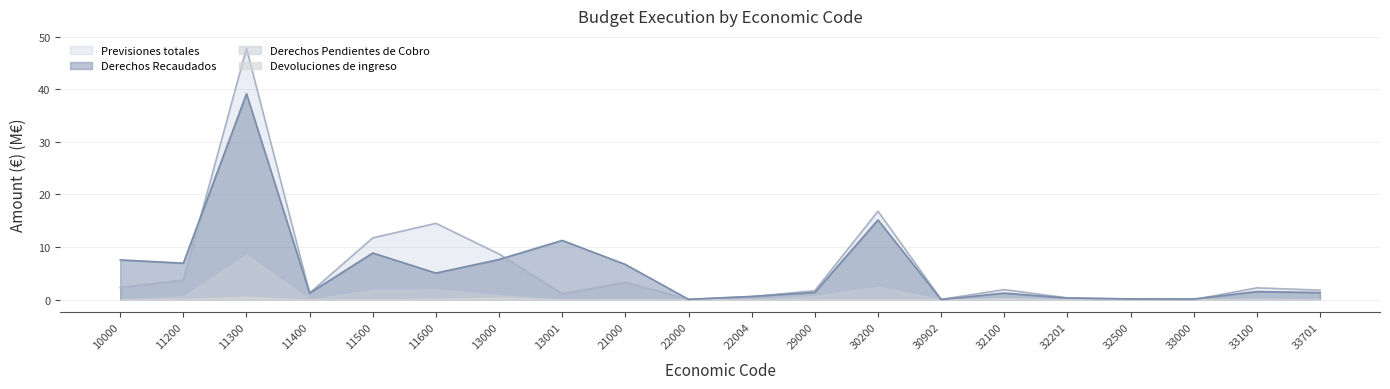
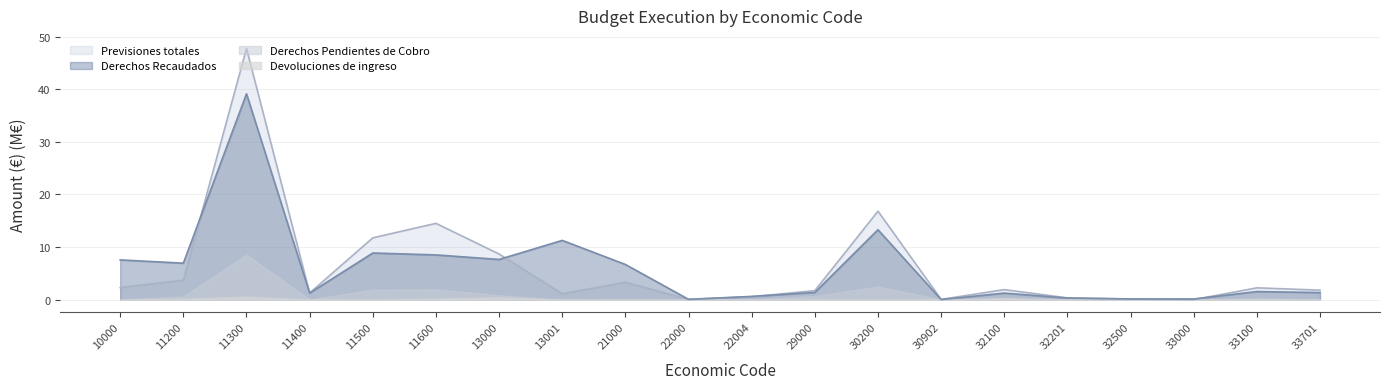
  {
    "Derechos Recaudados": {
      "10000": 8,
      "11200": 7,
      "11300": 39,
      "11500": 9,
-     "11600": 5,
+     "11600": 8,
      "13000": 8,
      "13001": 11,
      "21000": 7,
-     "30200": 15,
+     "30200": 13,
      "32100": 1,
      "33100": 2
    }
  }
